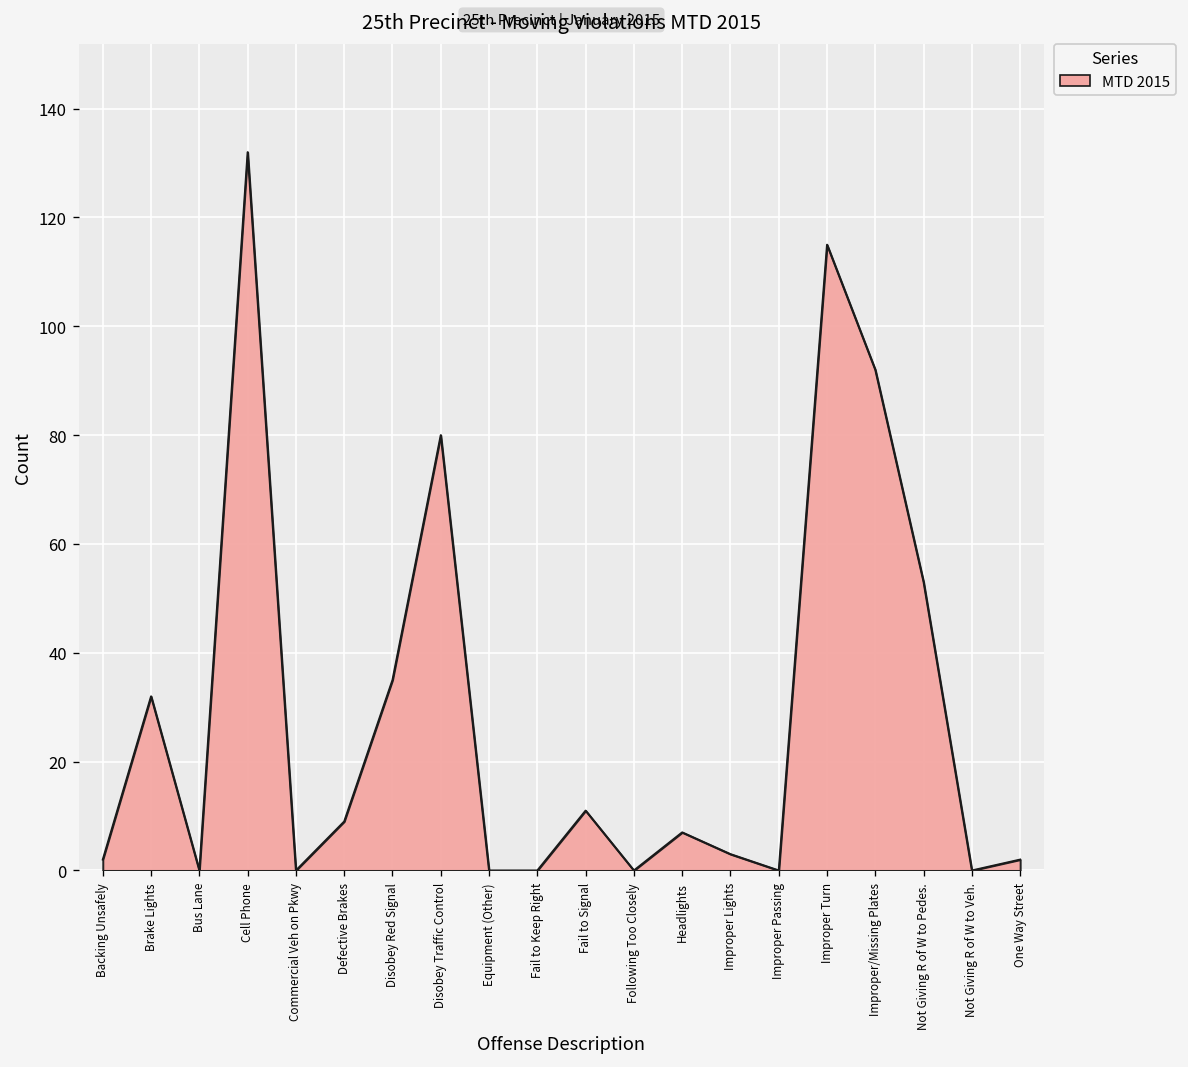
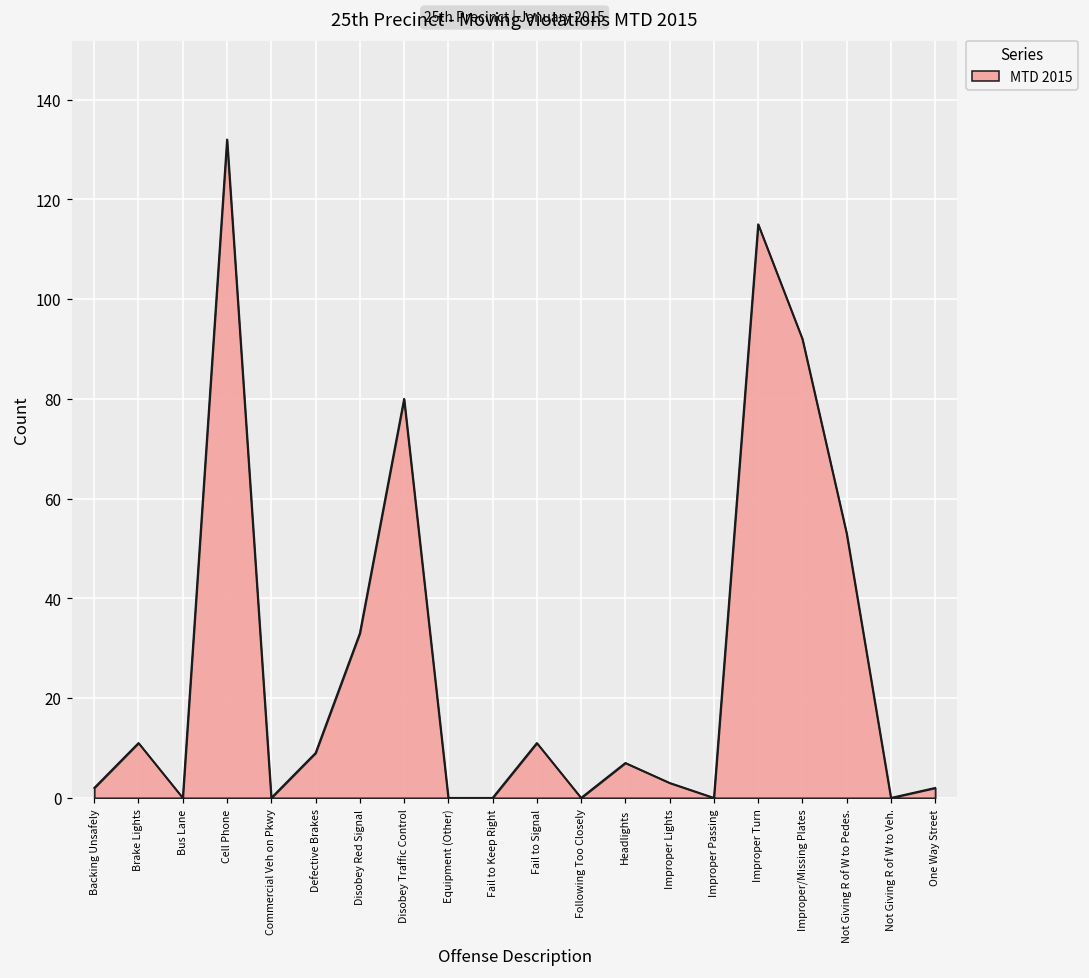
  {
    "Backing Unsafely": 2,
-   "Brake Lights": 32,
+   "Brake Lights": 11,
    "Bus Lane": 0,
    "Cell Phone": 132,
    "Commercial Veh on Pkwy": 0,
    "Defective Brakes": 9,
-   "Disobey Red Signal": 35,
+   "Disobey Red Signal": 33,
    "Disobey Traffic Control": 80,
    "Equipment (Other)": 0,
    "Fail to Keep Right": 0,
    "Fail to Signal": 11,
    "Following Too Closely": 0,
    "Headlights": 7,
    "Improper Lights": 3,
    "Improper Passing": 0,
    "Improper Turn": 115,
    "Improper/Missing Plates": 92,
    "Not Giving R of W to Pedes.": 53,
    "Not Giving R of W to Veh.": 0,
    "One Way Street": 2
  }
